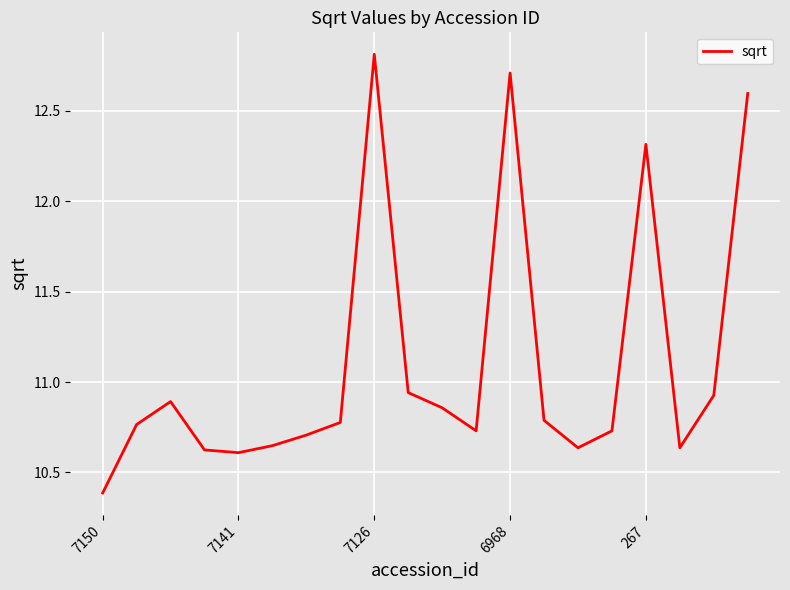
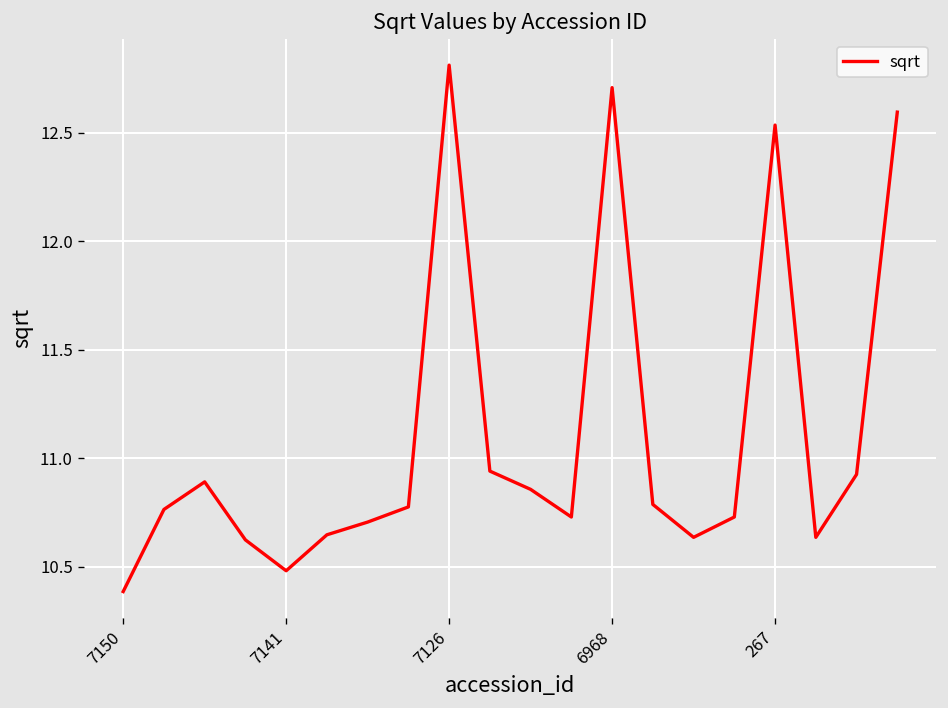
  {
    "7150": 10.39,
-   "7141": 10.61,
+   "7141": 10.48,
    "7126": 12.81,
    "6968": 12.71,
-   "267": 12.31
+   "267": 12.54
  }
